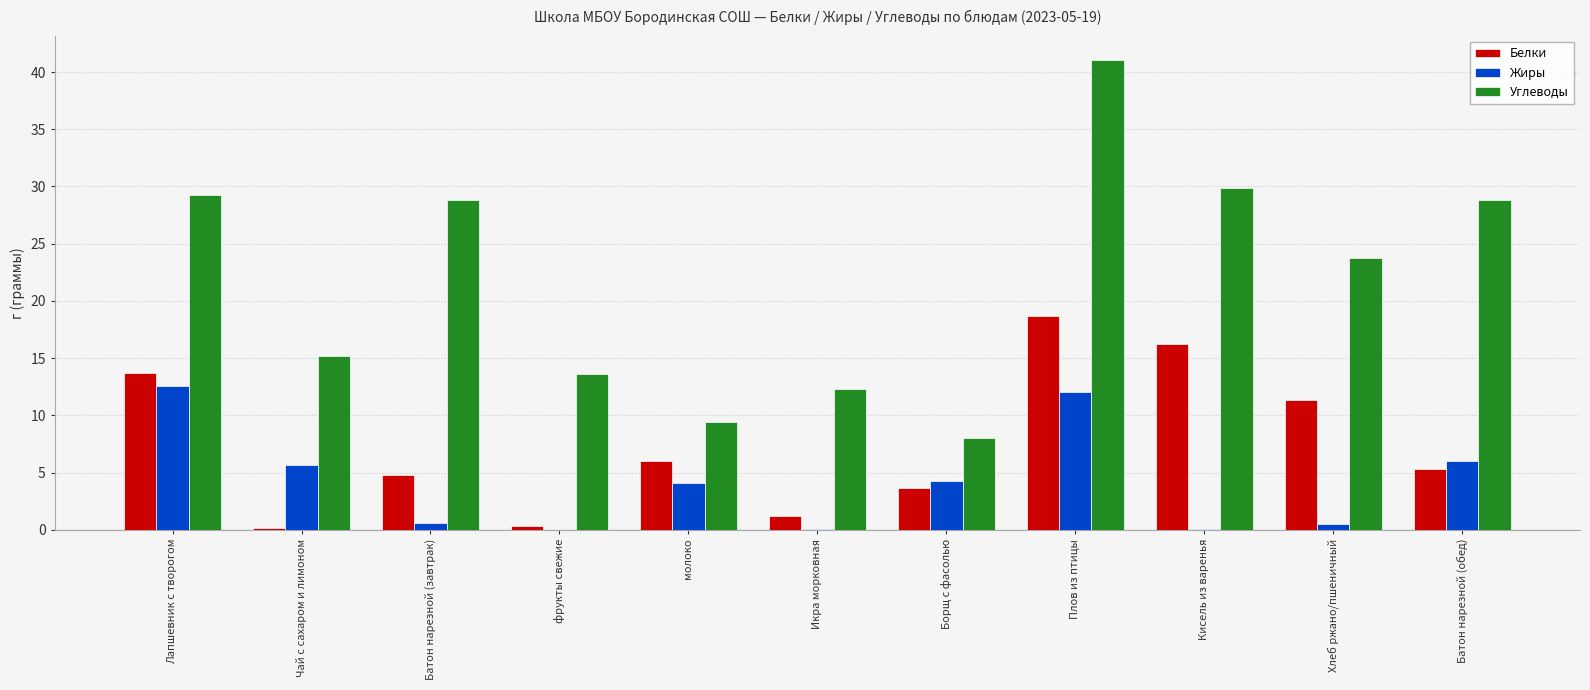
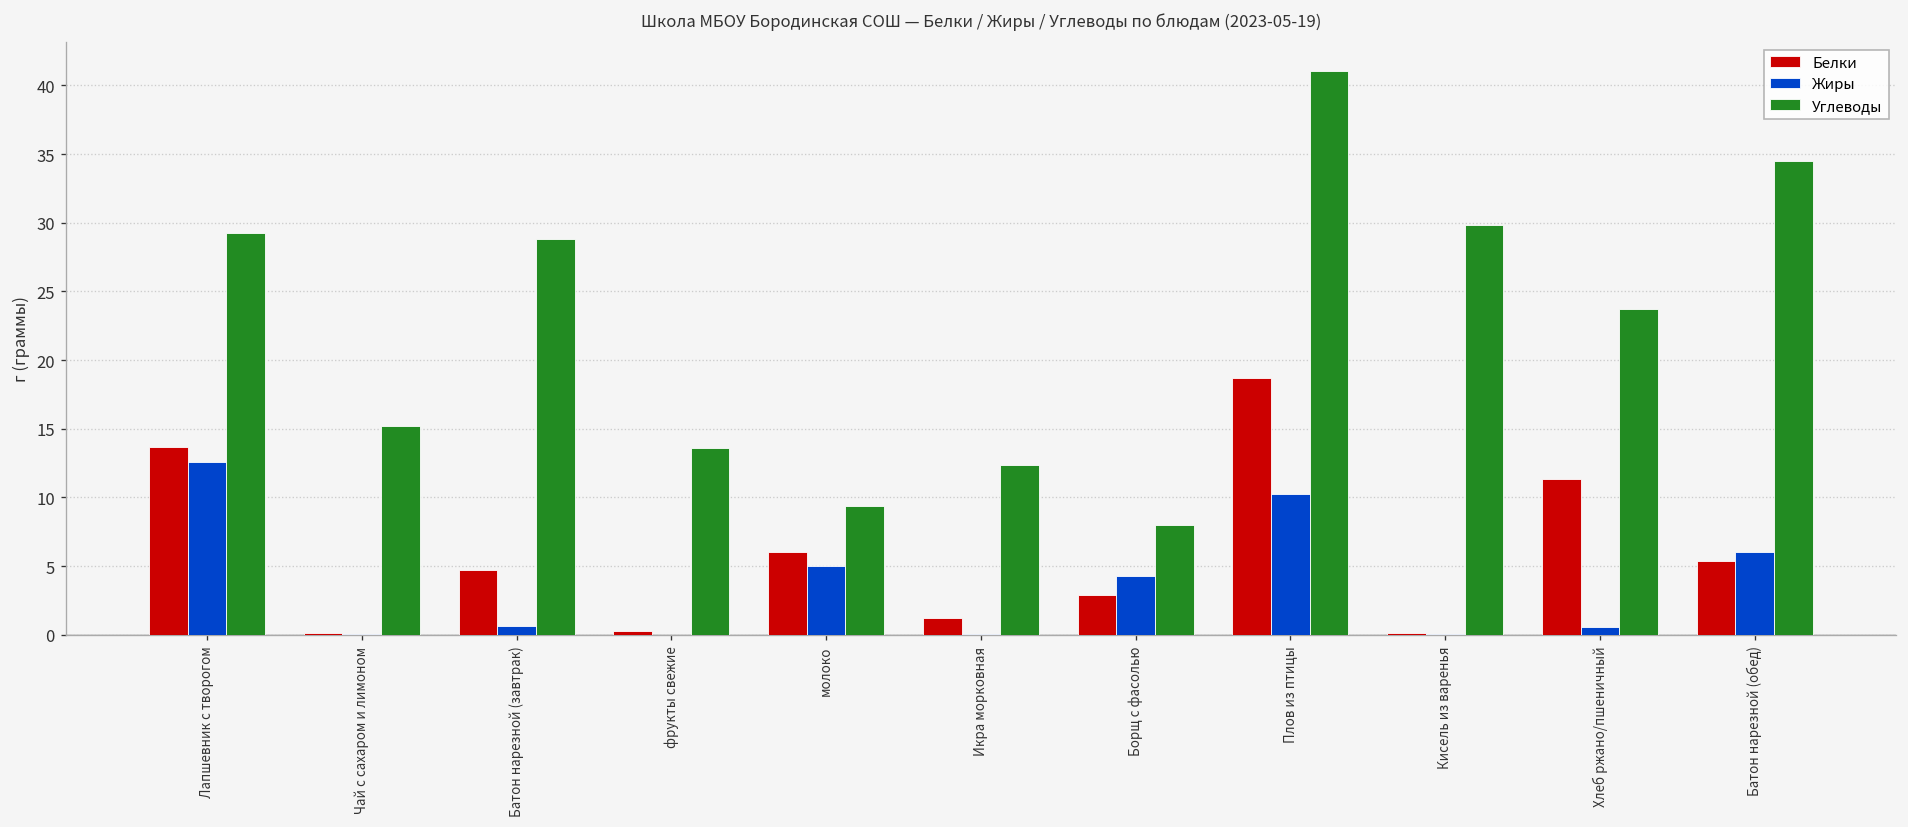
  {
    "Белки": {
      "Лапшевник с творогом": 13.7,
      "Батон нарезной (завтрак)": 4.7,
      "фрукты свежие": 0.3,
      "молоко": 6.0,
      "Икра морковная": 1.2,
-     "Борщ с фасолью": 3.6,
+     "Борщ с фасолью": 2.9,
      "Плов из птицы": 18.7,
-     "Кисель из варенья": 16.2,
+     "Кисель из варенья": 0.1,
      "Хлеб ржано/пшеничный": 11.4,
      "Батон нарезной (обед)": 5.3
    },
    "Жиры": {
      "Лапшевник с творогом": 12.5,
-     "Чай с сахаром и лимоном": 5.7,
+     "Чай с сахаром и лимоном": 0.0,
      "Батон нарезной (завтрак)": 0.6,
      "фрукты свежие": 0.0,
-     "молоко": 4.1,
+     "молоко": 5.0,
      "Борщ с фасолью": 4.3,
-     "Плов из птицы": 12.0,
+     "Плов из птицы": 10.2,
      "Хлеб ржано/пшеничный": 0.5,
      "Батон нарезной (обед)": 6.0
    },
    "Углеводы": {
      "Лапшевник с творогом": 29.2,
      "Чай с сахаром и лимоном": 15.2,
      "Батон нарезной (завтрак)": 28.8,
      "фрукты свежие": 13.6,
      "молоко": 9.4,
      "Икра морковная": 12.3,
      "Борщ с фасолью": 8.0,
      "Плов из птицы": 41.1,
      "Кисель из варенья": 29.8,
      "Хлеб ржано/пшеничный": 23.7,
-     "Батон нарезной (обед)": 28.8
+     "Батон нарезной (обед)": 34.5
    }
  }
